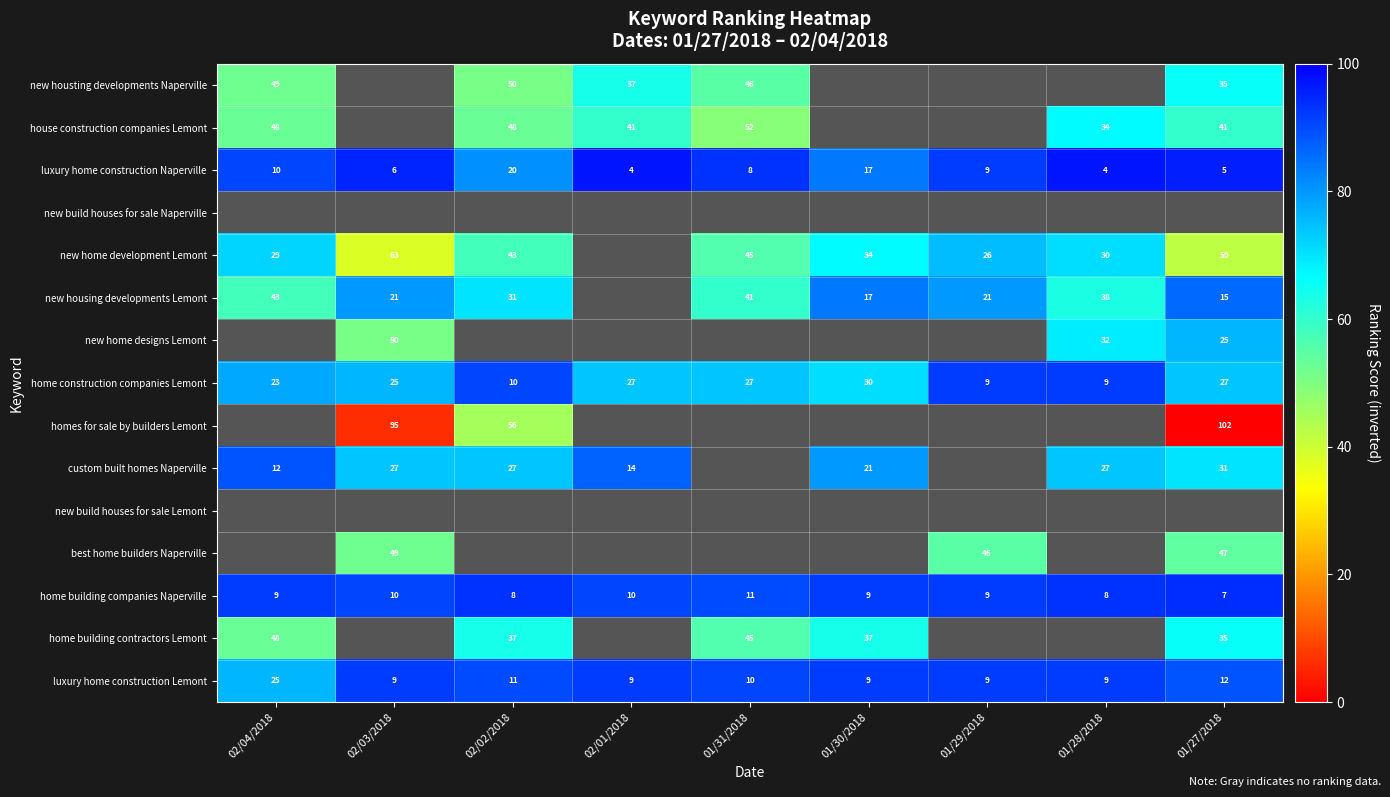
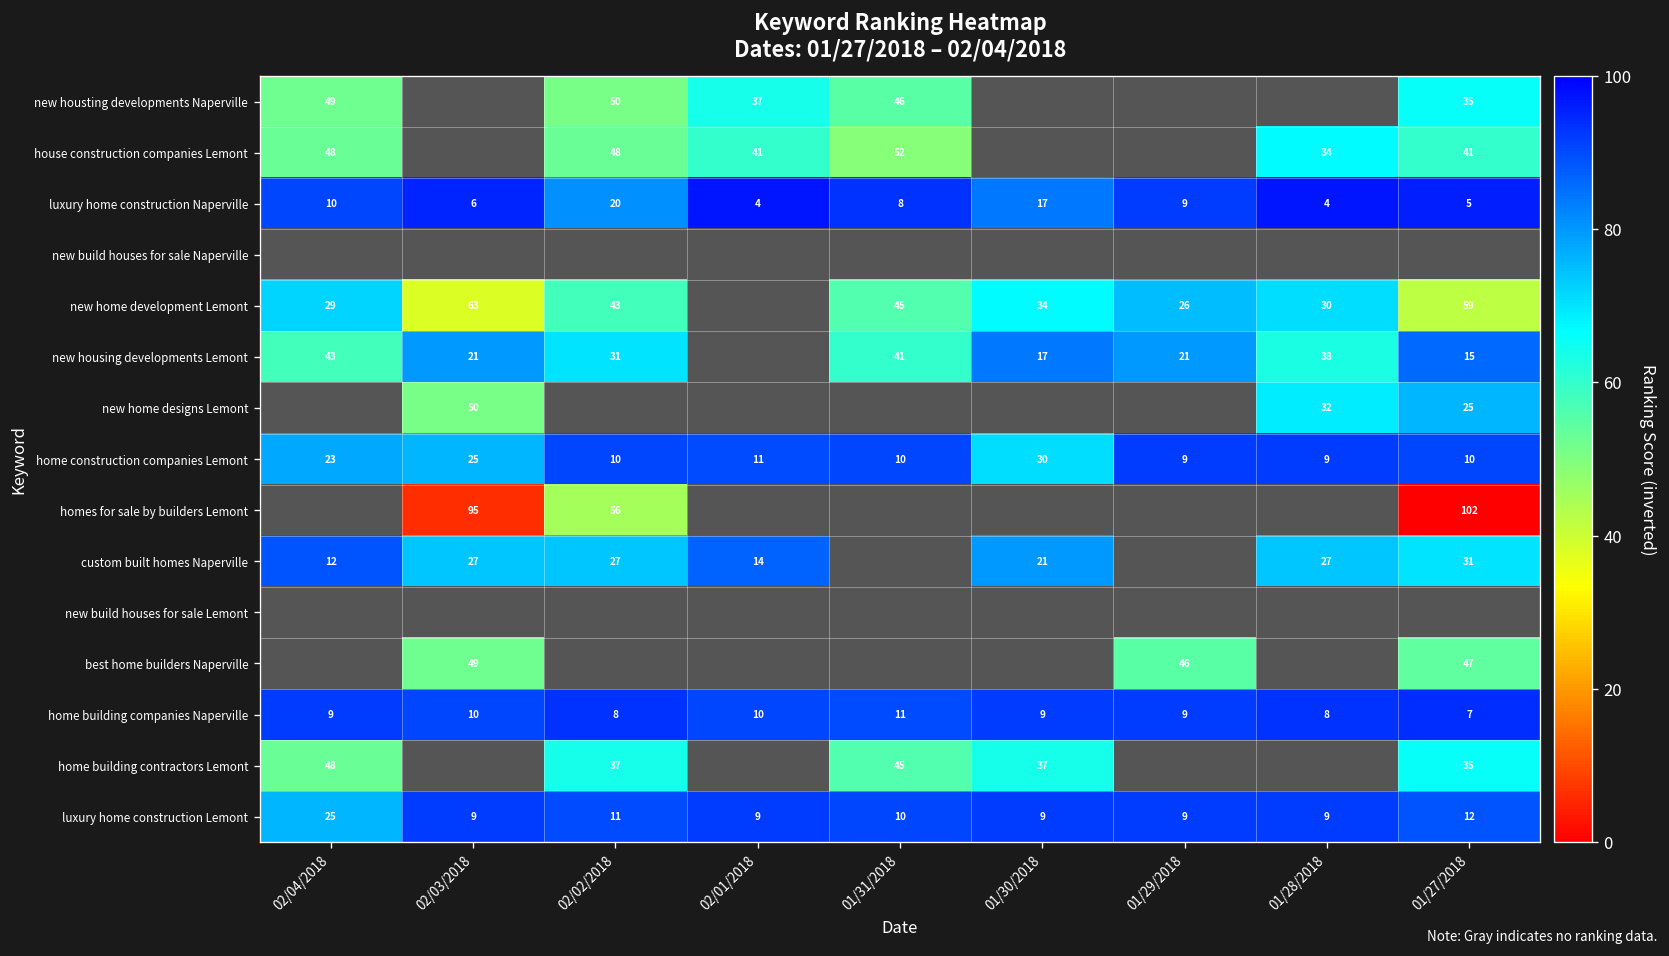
  {
    "new housting developments Naperville": {
      "02/04/2018": 49,
      "02/02/2018": 50,
      "02/01/2018": 37,
      "01/31/2018": 46,
      "01/27/2018": 35
    },
    "house construction companies Lemont": {
      "02/04/2018": 48,
      "02/02/2018": 48,
      "02/01/2018": 41,
      "01/31/2018": 52,
      "01/28/2018": 34,
      "01/27/2018": 41
    },
    "luxury home construction Naperville": {
      "02/04/2018": 10,
      "02/03/2018": 6,
      "02/02/2018": 20,
      "02/01/2018": 4,
      "01/31/2018": 8,
      "01/30/2018": 17,
      "01/29/2018": 9,
      "01/28/2018": 4,
      "01/27/2018": 5
    },
    "new home development Lemont": {
      "02/04/2018": 29,
      "02/03/2018": 63,
      "02/02/2018": 43,
      "01/31/2018": 45,
      "01/30/2018": 34,
      "01/29/2018": 26,
      "01/28/2018": 30,
      "01/27/2018": 59
    },
    "new housing developments Lemont": {
      "02/04/2018": 43,
      "02/03/2018": 21,
      "02/02/2018": 31,
      "01/31/2018": 41,
      "01/30/2018": 17,
      "01/29/2018": 21,
      "01/28/2018": 38,
      "01/27/2018": 15
    },
    "new home designs Lemont": {
      "02/03/2018": 50,
      "01/28/2018": 32,
      "01/27/2018": 25
    },
    "home construction companies Lemont": {
      "02/04/2018": 23,
      "02/03/2018": 25,
      "02/02/2018": 10,
-     "02/01/2018": 27,
-     "01/31/2018": 27,
+     "02/01/2018": 11,
+     "01/31/2018": 10,
      "01/30/2018": 30,
      "01/29/2018": 9,
      "01/28/2018": 9,
-     "01/27/2018": 27
+     "01/27/2018": 10
    },
    "homes for sale by builders Lemont": {
      "02/03/2018": 95,
      "02/02/2018": 56,
      "01/27/2018": 102
    },
    "custom built homes Naperville": {
      "02/04/2018": 12,
      "02/03/2018": 27,
      "02/02/2018": 27,
      "02/01/2018": 14,
      "01/30/2018": 21,
      "01/28/2018": 27,
      "01/27/2018": 31
    },
    "best home builders Naperville": {
      "02/03/2018": 49,
      "01/29/2018": 46,
      "01/27/2018": 47
    },
    "home building companies Naperville": {
      "02/04/2018": 9,
      "02/03/2018": 10,
      "02/02/2018": 8,
      "02/01/2018": 10,
      "01/31/2018": 11,
      "01/30/2018": 9,
      "01/29/2018": 9,
      "01/28/2018": 8,
      "01/27/2018": 7
    },
    "home building contractors Lemont": {
      "02/04/2018": 48,
      "02/02/2018": 37,
      "01/31/2018": 45,
      "01/30/2018": 37,
      "01/27/2018": 35
    },
    "luxury home construction Lemont": {
      "02/04/2018": 25,
      "02/03/2018": 9,
      "02/02/2018": 11,
      "02/01/2018": 9,
      "01/31/2018": 10,
      "01/30/2018": 9,
      "01/29/2018": 9,
      "01/28/2018": 9,
      "01/27/2018": 12
    }
  }
